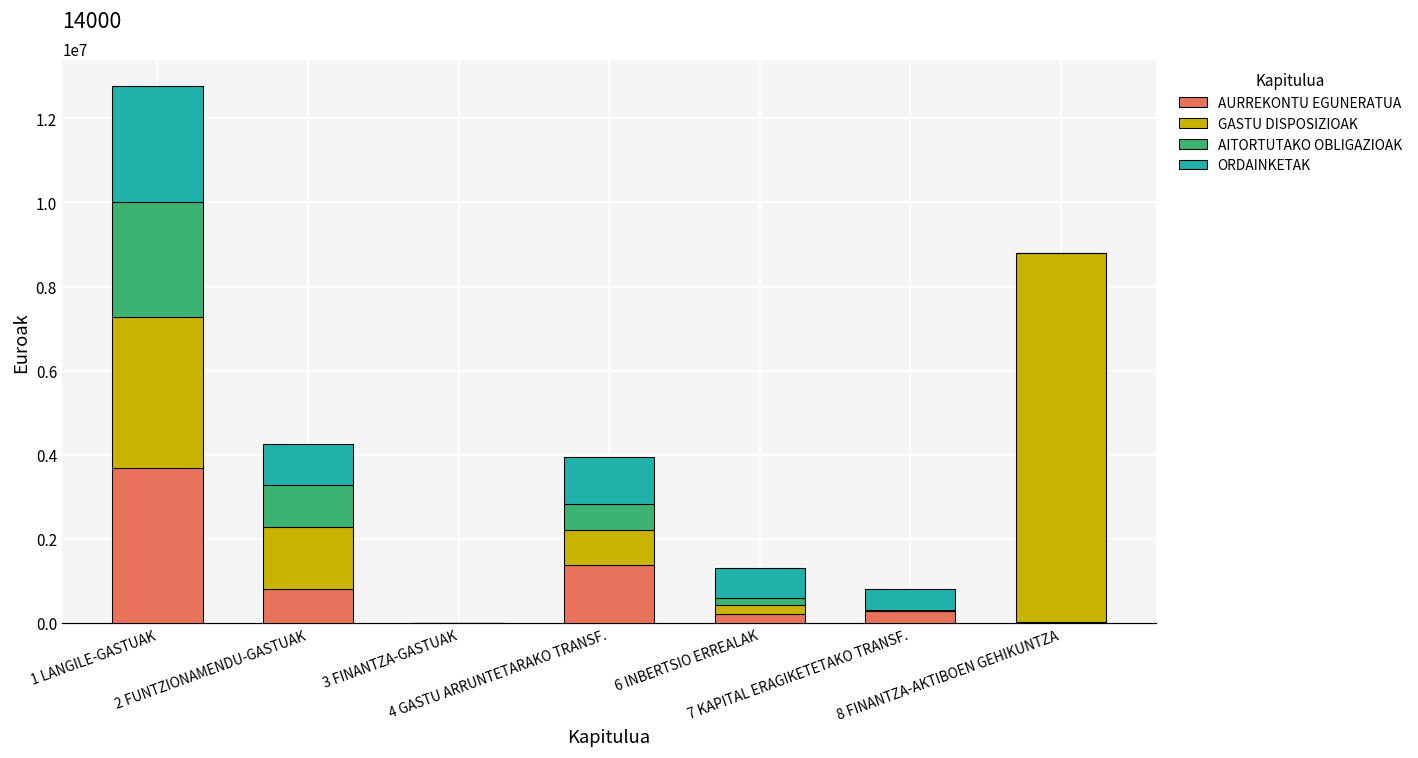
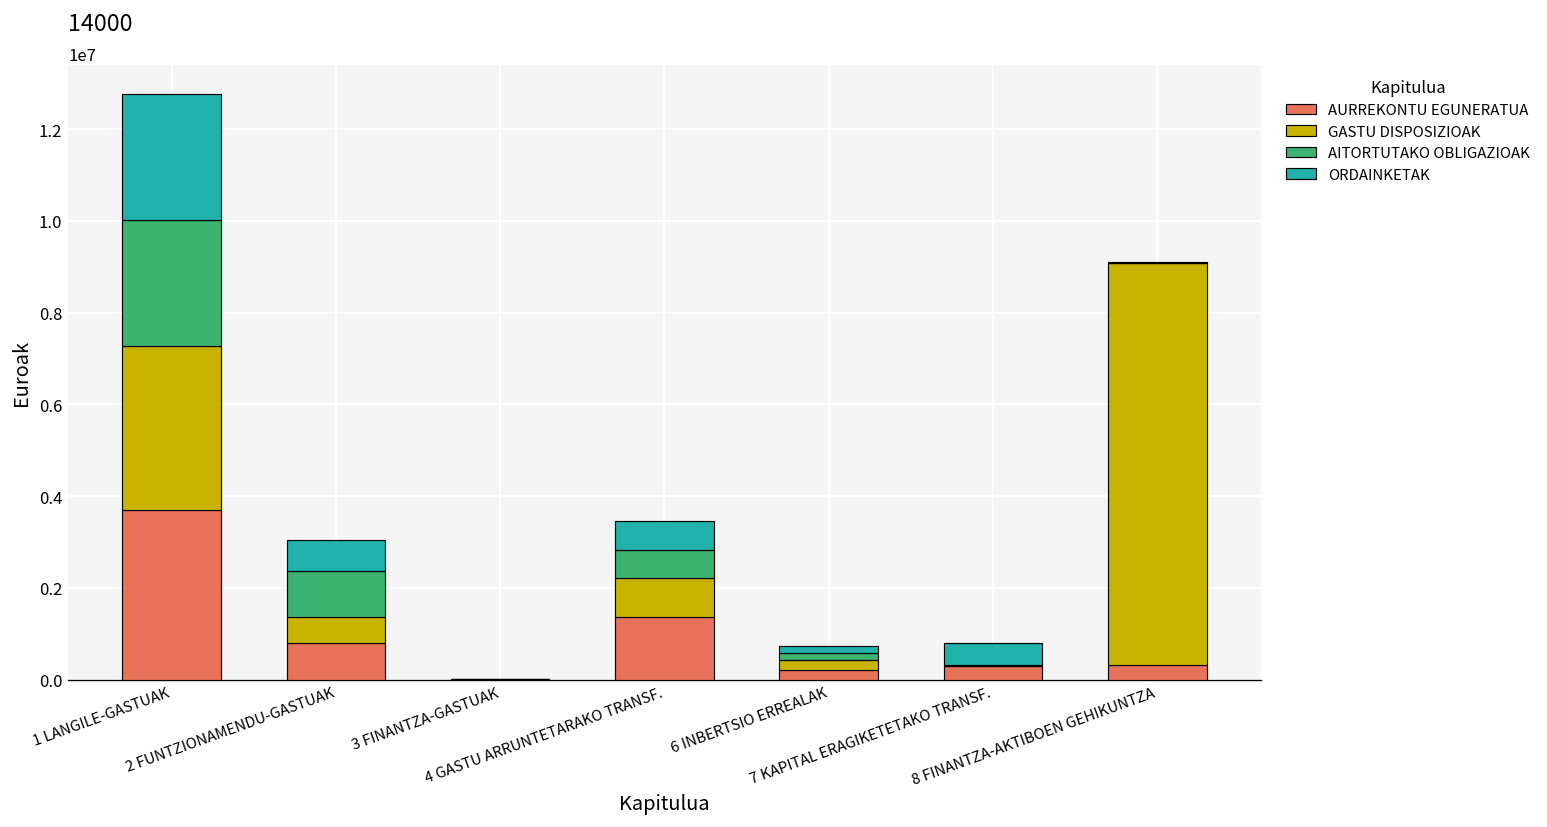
  {
    "AURREKONTU EGUNERATUA": {
      "1 LANGILE-GASTUAK": 3700000,
      "2 FUNTZIONAMENDU-GASTUAK": 800000,
      "4 GASTU ARRUNTETARAKO TRANSF.": 1400000,
      "6 INBERTSIO ERREALAK": 200000,
      "7 KAPITAL ERAGIKETETAKO TRANSF.": 300000,
-     "8 FINANTZA-AKTIBOEN GEHIKUNTZA": 0
+     "8 FINANTZA-AKTIBOEN GEHIKUNTZA": 300000
    },
    "GASTU DISPOSIZIOAK": {
      "1 LANGILE-GASTUAK": 3600000,
-     "2 FUNTZIONAMENDU-GASTUAK": 1500000,
+     "2 FUNTZIONAMENDU-GASTUAK": 600000,
      "4 GASTU ARRUNTETARAKO TRANSF.": 800000,
      "6 INBERTSIO ERREALAK": 200000,
      "8 FINANTZA-AKTIBOEN GEHIKUNTZA": 8800000
    },
    "AITORTUTAKO OBLIGAZIOAK": {
      "1 LANGILE-GASTUAK": 2700000,
      "2 FUNTZIONAMENDU-GASTUAK": 1000000,
      "4 GASTU ARRUNTETARAKO TRANSF.": 600000,
      "6 INBERTSIO ERREALAK": 200000
    },
    "ORDAINKETAK": {
      "1 LANGILE-GASTUAK": 2700000,
-     "2 FUNTZIONAMENDU-GASTUAK": 1000000,
-     "4 GASTU ARRUNTETARAKO TRANSF.": 1100000,
-     "6 INBERTSIO ERREALAK": 700000,
+     "2 FUNTZIONAMENDU-GASTUAK": 700000,
+     "4 GASTU ARRUNTETARAKO TRANSF.": 600000,
+     "6 INBERTSIO ERREALAK": 200000,
      "7 KAPITAL ERAGIKETETAKO TRANSF.": 500000
    }
  }
